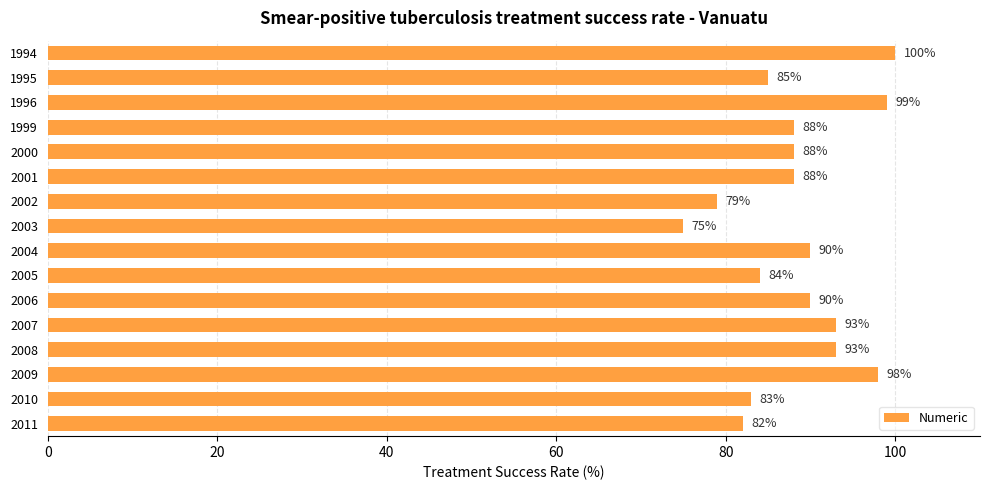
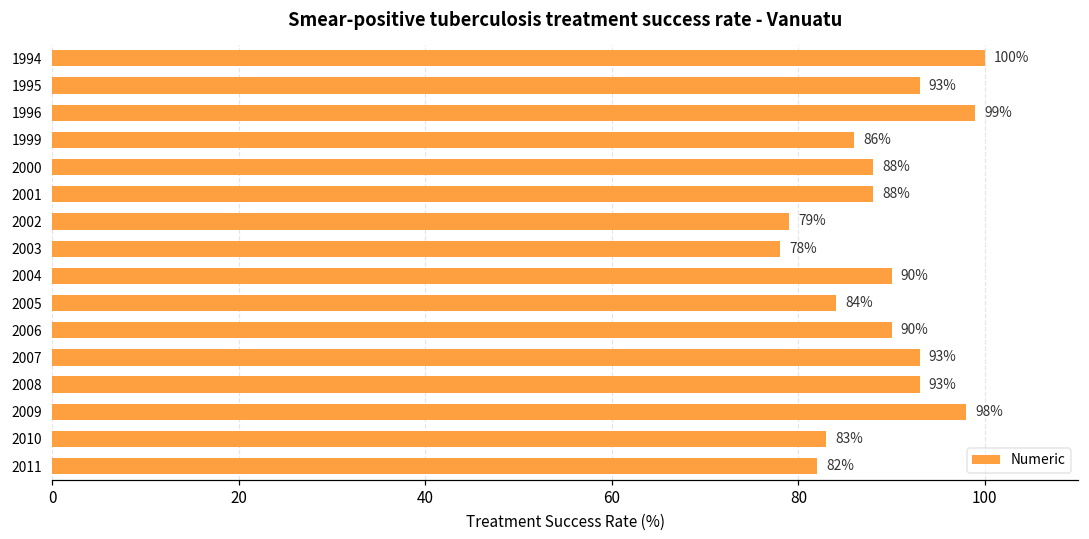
  {
    "1994": "100%",
-   "1995": "85%",
+   "1995": "93%",
    "1996": "99%",
-   "1999": "88%",
+   "1999": "86%",
    "2000": "88%",
    "2001": "88%",
    "2002": "79%",
-   "2003": "75%",
+   "2003": "78%",
    "2004": "90%",
    "2005": "84%",
    "2006": "90%",
    "2007": "93%",
    "2008": "93%",
    "2009": "98%",
    "2010": "83%",
    "2011": "82%"
  }
